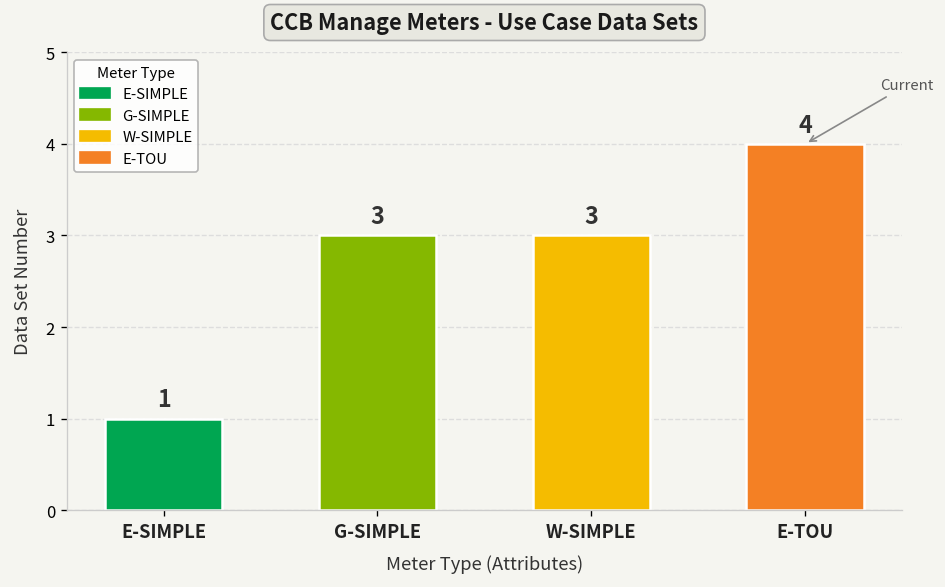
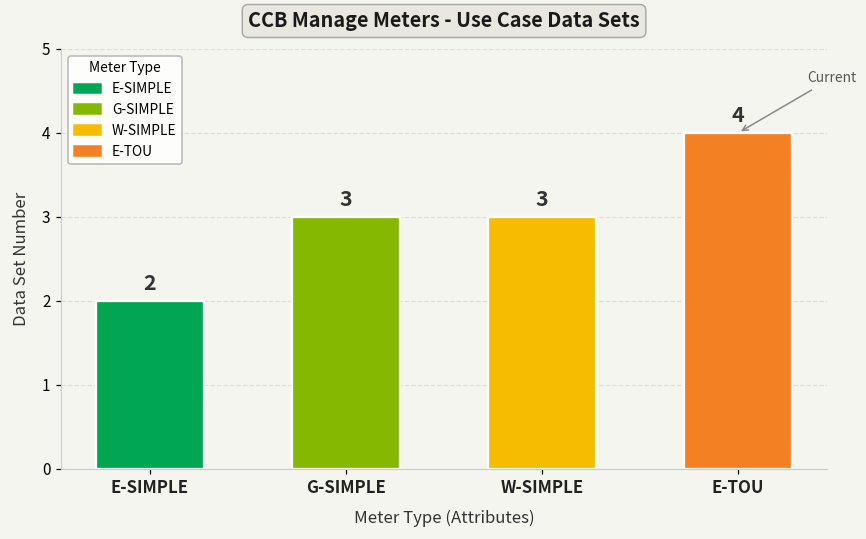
  {
-   "E-SIMPLE": 1,
+   "E-SIMPLE": 2,
    "G-SIMPLE": 3,
    "W-SIMPLE": 3
  }
